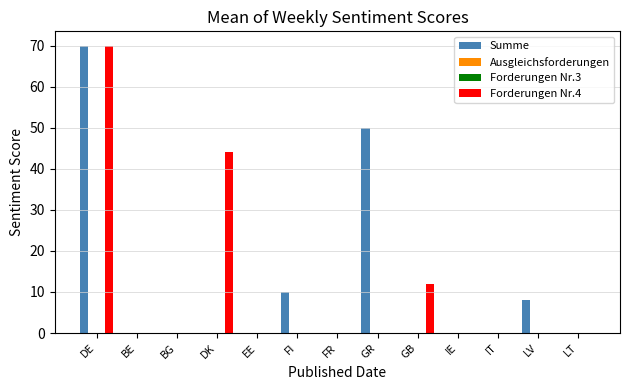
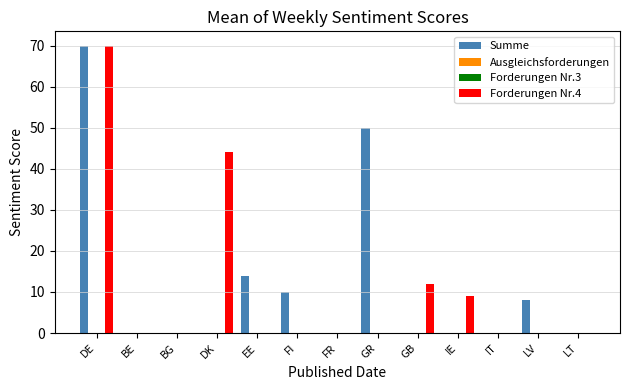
  {
    "Summe": {
      "DE": 70,
      "BE": 0,
      "BG": 0,
      "DK": 0,
-     "EE": 0,
+     "EE": 14,
      "FI": 10,
      "FR": 0,
      "GR": 50,
      "GB": 0,
      "IE": 0,
      "IT": 0,
      "LV": 8,
      "LT": 0
    },
    "Ausgleichsforderungen": {
      "DE": 0,
      "BE": 0,
      "BG": 0,
      "DK": 0,
      "EE": 0,
      "FI": 0,
      "FR": 0,
      "GR": 0,
      "GB": 0,
      "IE": 0,
      "IT": 0,
      "LV": 0,
      "LT": 0
    },
    "Forderungen Nr.3": {
      "DE": 0,
      "BE": 0,
      "BG": 0,
      "DK": 0,
      "EE": 0,
      "FI": 0,
      "FR": 0,
      "GR": 0,
      "GB": 0,
      "IE": 0,
      "IT": 0,
      "LV": 0,
      "LT": 0
    },
    "Forderungen Nr.4": {
      "DE": 70,
      "BE": 0,
      "BG": 0,
      "DK": 44,
      "EE": 0,
      "FI": 0,
      "FR": 0,
      "GR": 0,
      "GB": 12,
-     "IE": 0,
+     "IE": 9,
      "IT": 0,
      "LV": 0,
      "LT": 0
    }
  }
